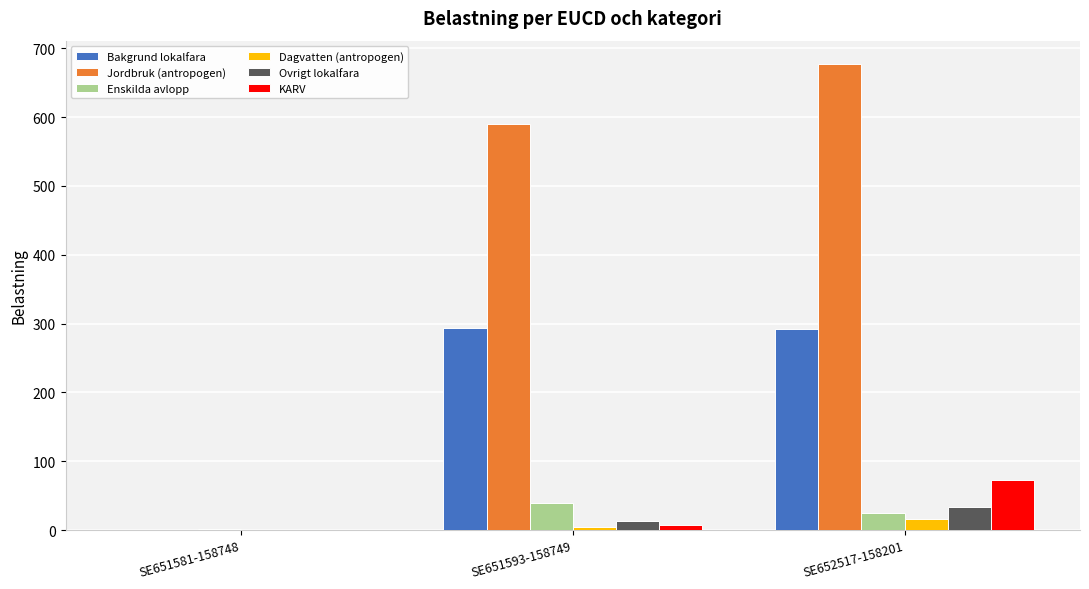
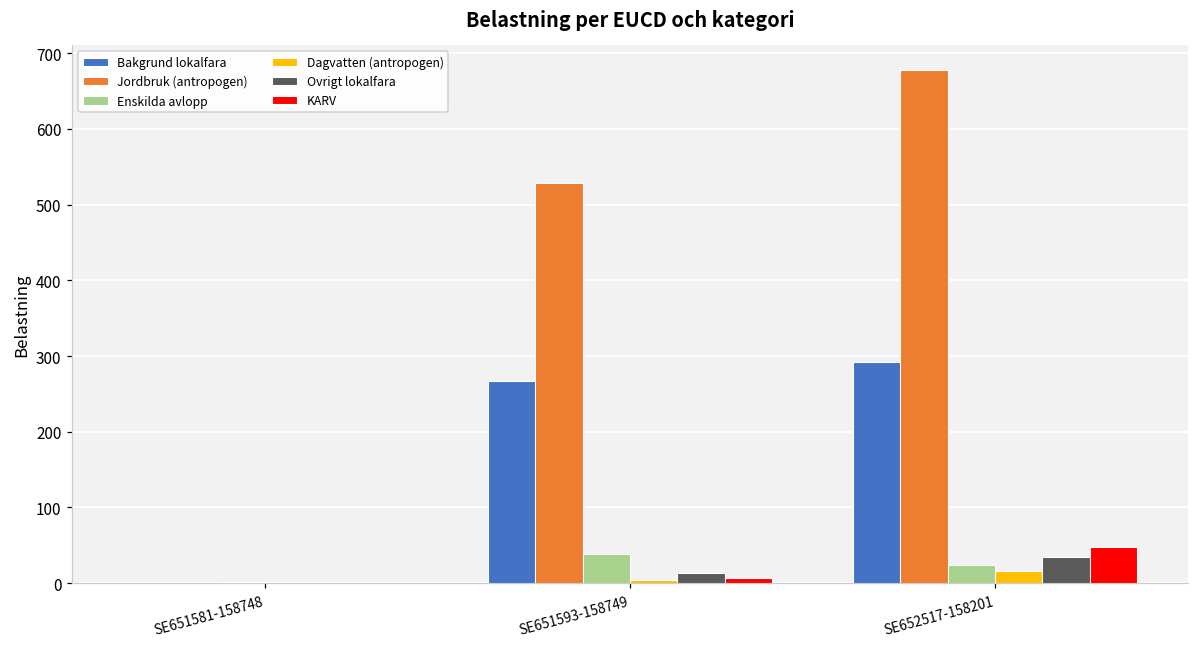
  {
    "Bakgrund lokalfara": {
-     "SE651593-158749": 290,
+     "SE651593-158749": 270,
      "SE652517-158201": 290
    },
    "Jordbruk (antropogen)": {
-     "SE651593-158749": 590,
+     "SE651593-158749": 530,
      "SE652517-158201": 680
    },
    "Enskilda avlopp": {
      "SE651593-158749": 40,
      "SE652517-158201": 20
    },
    "Dagvatten (antropogen)": {
      "SE651581-158748": 0,
      "SE651593-158749": 0,
      "SE652517-158201": 20
    },
    "Ovrigt lokalfara": {
      "SE651581-158748": 0,
      "SE651593-158749": 10,
      "SE652517-158201": 30
    },
    "KARV": {
      "SE651581-158748": 0,
      "SE651593-158749": 10,
-     "SE652517-158201": 70
+     "SE652517-158201": 50
    }
  }
